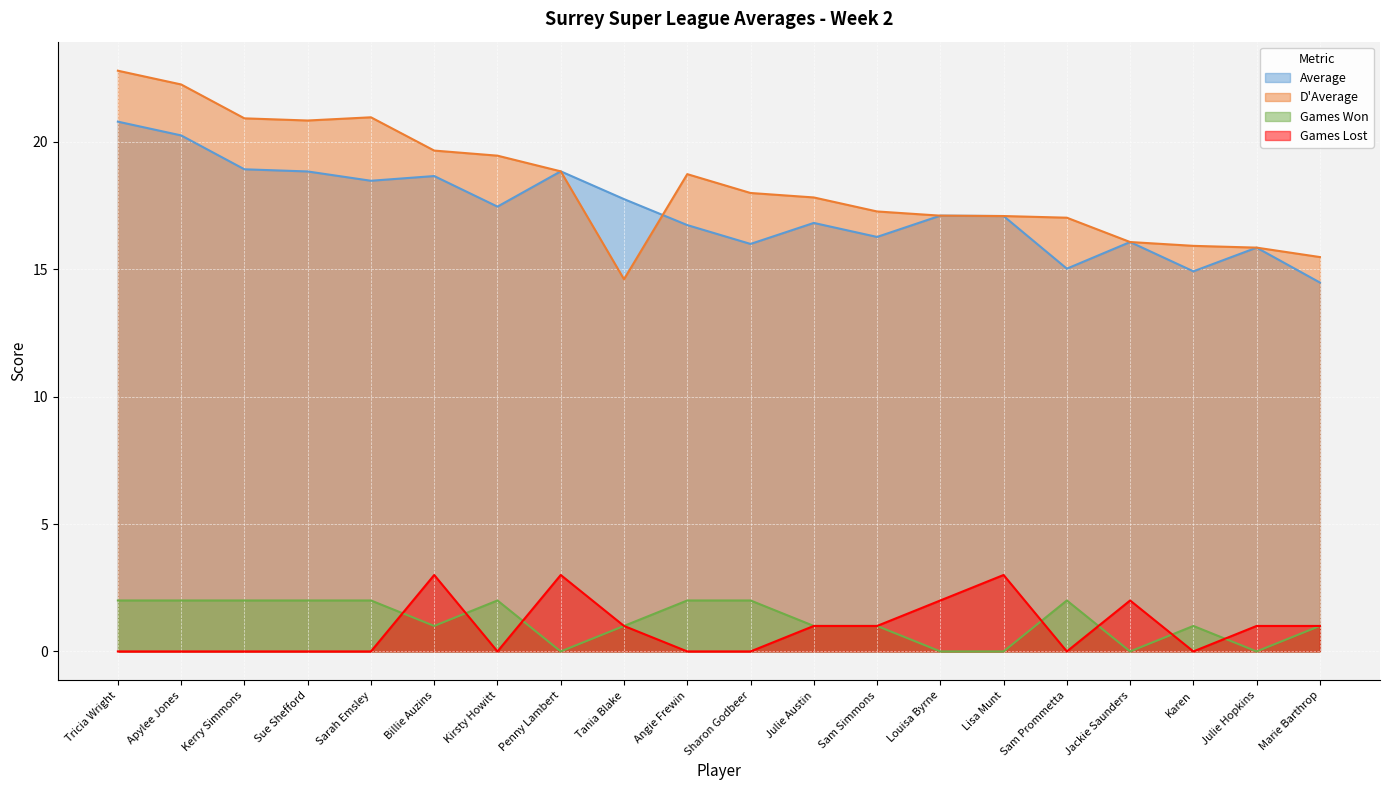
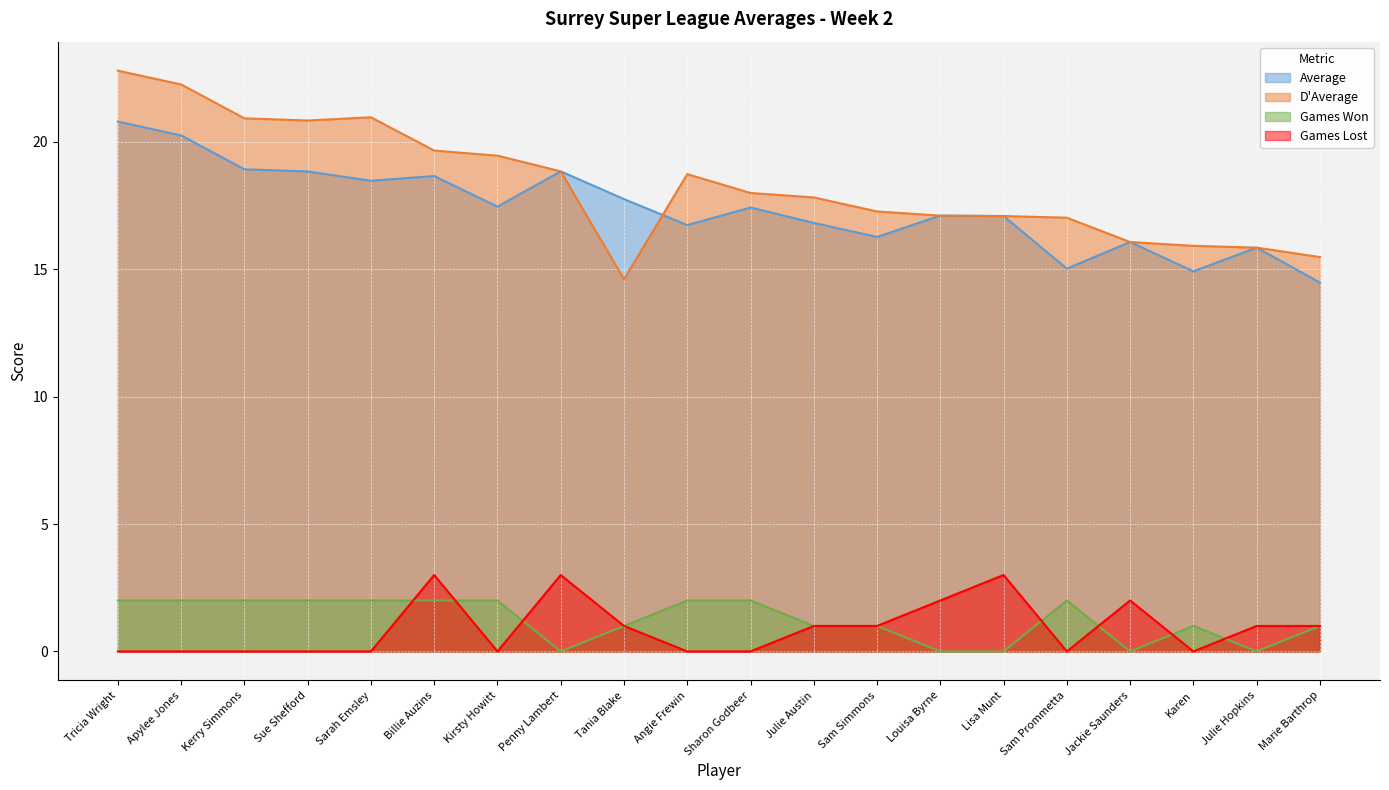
  {
    "Average": {
      "Tricia Wright": 20.8,
      "Apylee Jones": 20.3,
      "Kerry Simmons": 18.9,
      "Sue Shefford": 18.8,
      "Sarah Emsley": 18.5,
      "Billie Auzins": 18.7,
      "Kirsty Howitt": 17.5,
      "Tania Blake": 17.8,
      "Angie Frewin": 16.7,
-     "Sharon Godbeer": 16.0,
+     "Sharon Godbeer": 17.4,
      "Julie Austin": 16.8,
      "Sam Simmons": 16.3,
      "Sam Prommetta": 15.0,
      "Karen": 14.9,
      "Marie Barthrop": 14.5
    },
    "D'Average": {
      "Tricia Wright": 22.8,
      "Apylee Jones": 22.3,
      "Kerry Simmons": 20.9,
      "Sue Shefford": 20.8,
      "Sarah Emsley": 21.0,
      "Billie Auzins": 19.7,
      "Kirsty Howitt": 19.5,
      "Tania Blake": 14.6,
      "Angie Frewin": 18.7,
      "Sharon Godbeer": 18.0,
      "Julie Austin": 17.8,
      "Sam Simmons": 17.3,
      "Sam Prommetta": 17.0,
      "Karen": 15.9,
      "Marie Barthrop": 15.5
    },
    "Games Won": {
      "Tricia Wright": 2,
      "Apylee Jones": 2,
      "Kerry Simmons": 2,
      "Sue Shefford": 2,
      "Sarah Emsley": 2,
-     "Billie Auzins": 1,
+     "Billie Auzins": 2,
      "Kirsty Howitt": 2,
      "Penny Lambert": 0,
      "Angie Frewin": 2,
      "Sharon Godbeer": 2,
      "Louisa Byrne": 0,
      "Lisa Munt": 0,
      "Sam Prommetta": 2,
      "Jackie Saunders": 0,
      "Karen": 1,
      "Julie Hopkins": 0
    },
    "Games Lost": {
      "Tricia Wright": 0.0,
      "Apylee Jones": 0.0,
      "Kerry Simmons": 0.0,
      "Sue Shefford": 0.0,
      "Sarah Emsley": 0.0,
      "Billie Auzins": 3.0,
      "Kirsty Howitt": 0.0,
      "Penny Lambert": 3.0,
      "Angie Frewin": 0.0,
      "Sharon Godbeer": 0.0,
      "Louisa Byrne": 2.0,
      "Lisa Munt": 3.0,
      "Sam Prommetta": 0.0,
      "Jackie Saunders": 2.0,
      "Karen": 0.0,
      "Julie Hopkins": 1.0
    }
  }
